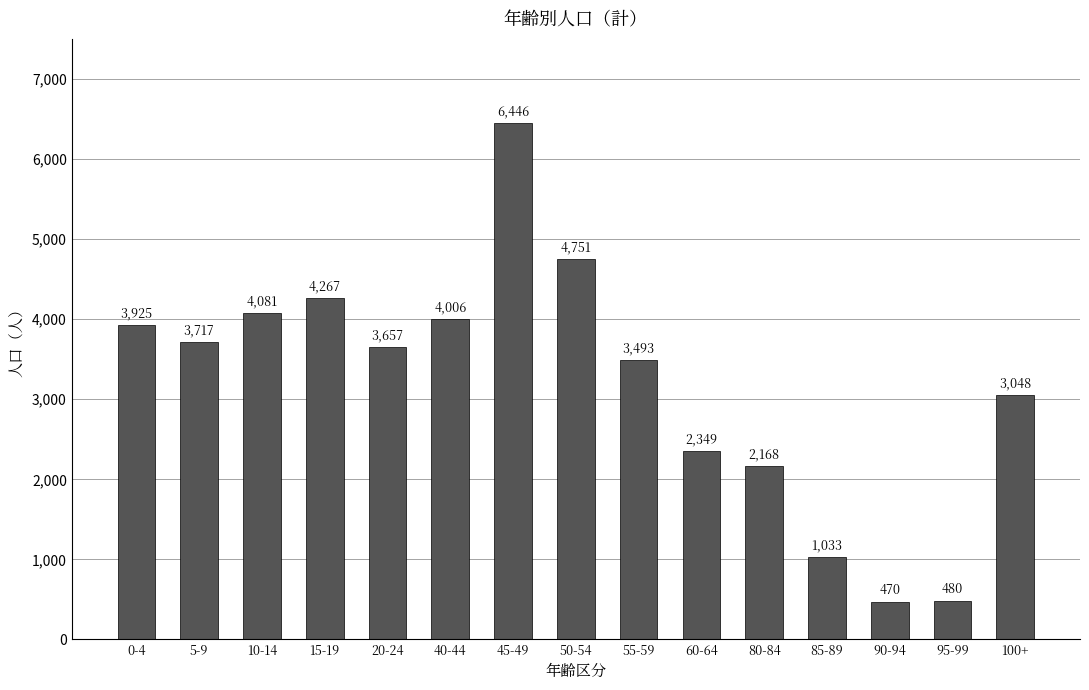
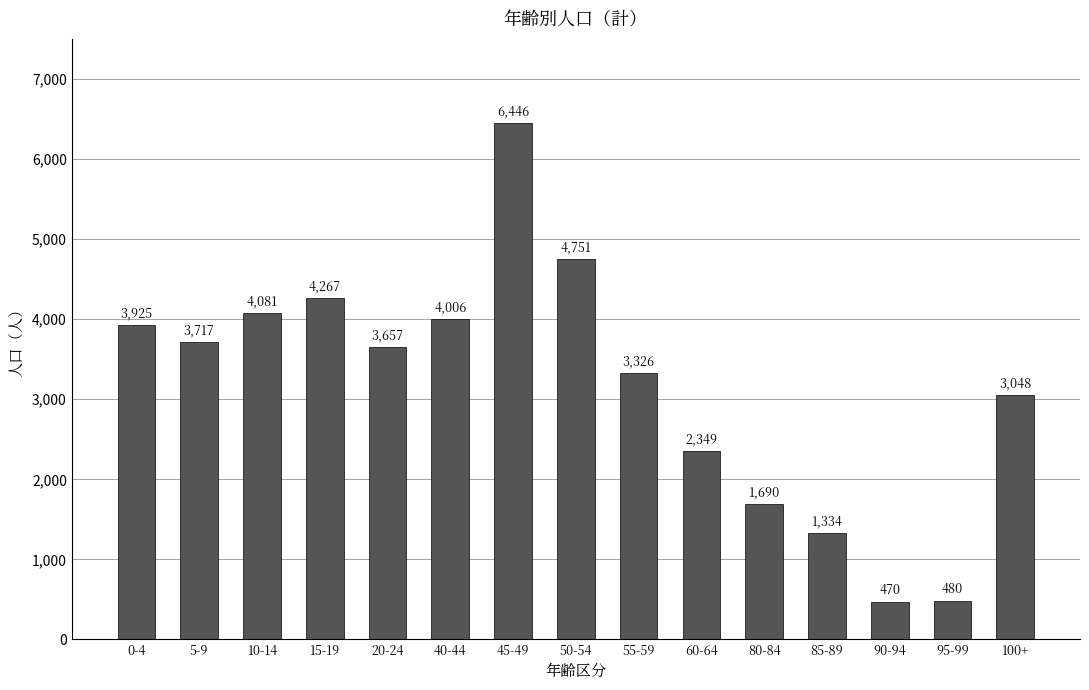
  {
    "0-4": "3,925",
    "5-9": "3,717",
    "10-14": "4,081",
    "15-19": "4,267",
    "20-24": "3,657",
    "40-44": "4,006",
    "45-49": "6,446",
    "50-54": "4,751",
-   "55-59": "3,493",
+   "55-59": "3,326",
    "60-64": "2,349",
-   "80-84": "2,168",
-   "85-89": "1,033",
+   "80-84": "1,690",
+   "85-89": "1,334",
    "90-94": "470",
    "95-99": "480",
    "100+": "3,048"
  }
